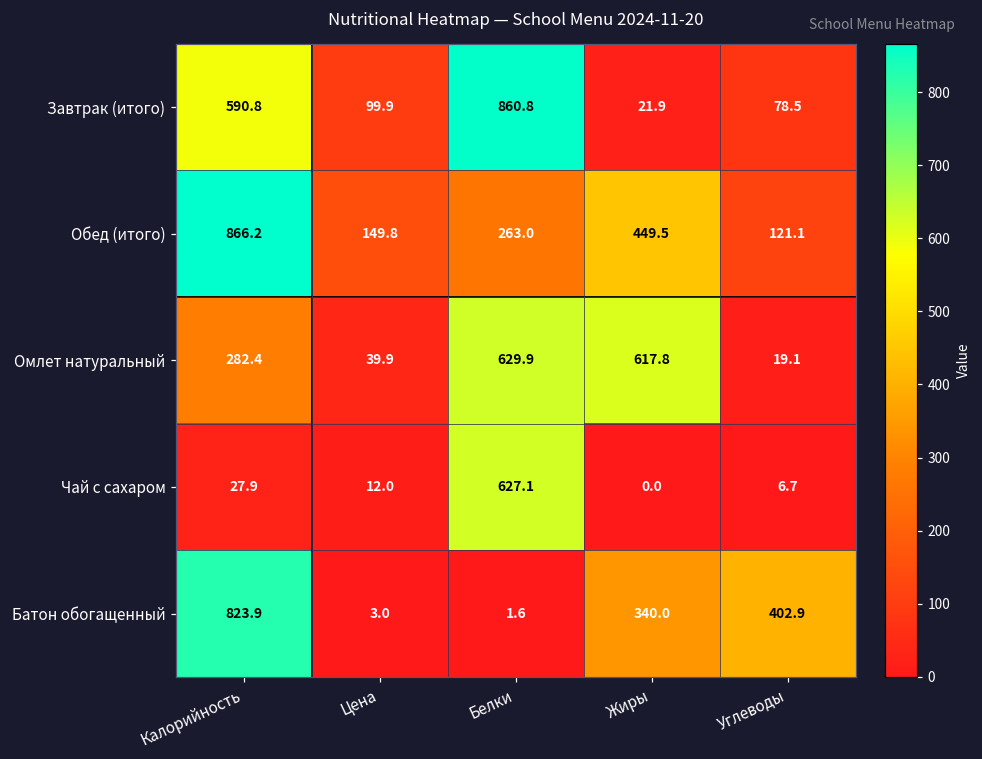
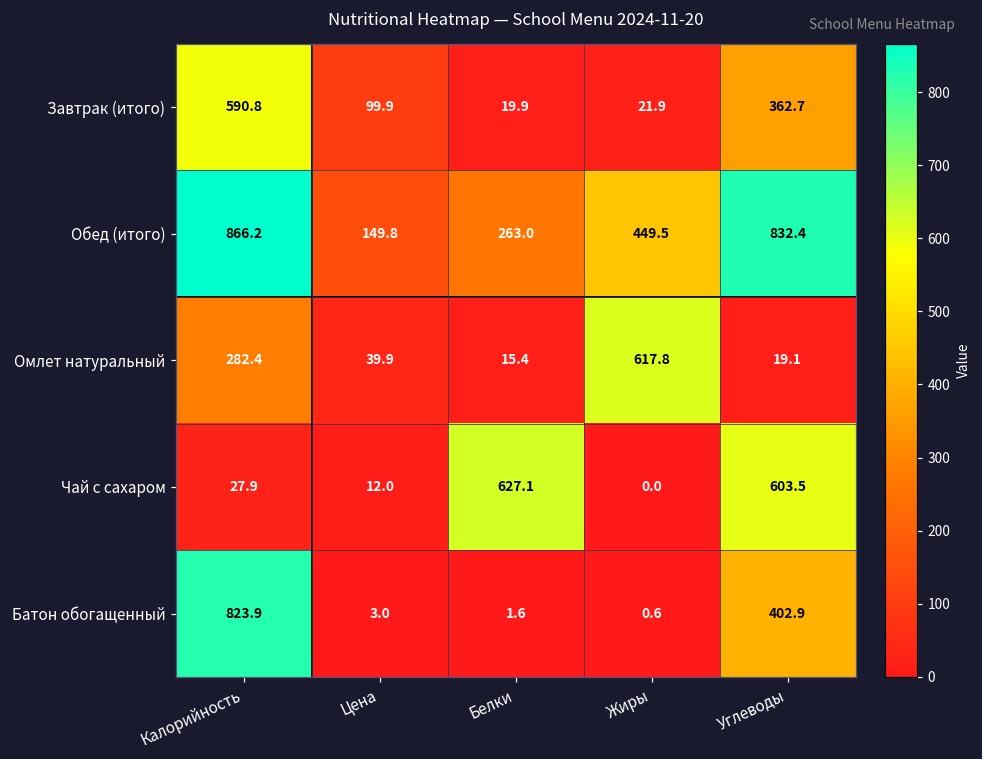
  {
    "Завтрак (итого)": {
      "Калорийность": 590.8,
      "Цена": 99.9,
-     "Белки": 860.8,
+     "Белки": 19.9,
      "Жиры": 21.9,
-     "Углеводы": 78.5
+     "Углеводы": 362.7
    },
    "Обед (итого)": {
      "Калорийность": 866.2,
      "Цена": 149.8,
      "Белки": 263.0,
      "Жиры": 449.5,
-     "Углеводы": 121.1
+     "Углеводы": 832.4
    },
    "Омлет натуральный": {
      "Калорийность": 282.4,
      "Цена": 39.9,
-     "Белки": 629.9,
+     "Белки": 15.4,
      "Жиры": 617.8,
      "Углеводы": 19.1
    },
    "Чай с сахаром": {
      "Калорийность": 27.9,
      "Цена": 12.0,
      "Белки": 627.1,
      "Жиры": 0.0,
-     "Углеводы": 6.7
+     "Углеводы": 603.5
    },
    "Батон обогащенный": {
      "Калорийность": 823.9,
      "Цена": 3.0,
      "Белки": 1.6,
-     "Жиры": 340.0,
+     "Жиры": 0.6,
      "Углеводы": 402.9
    }
  }
